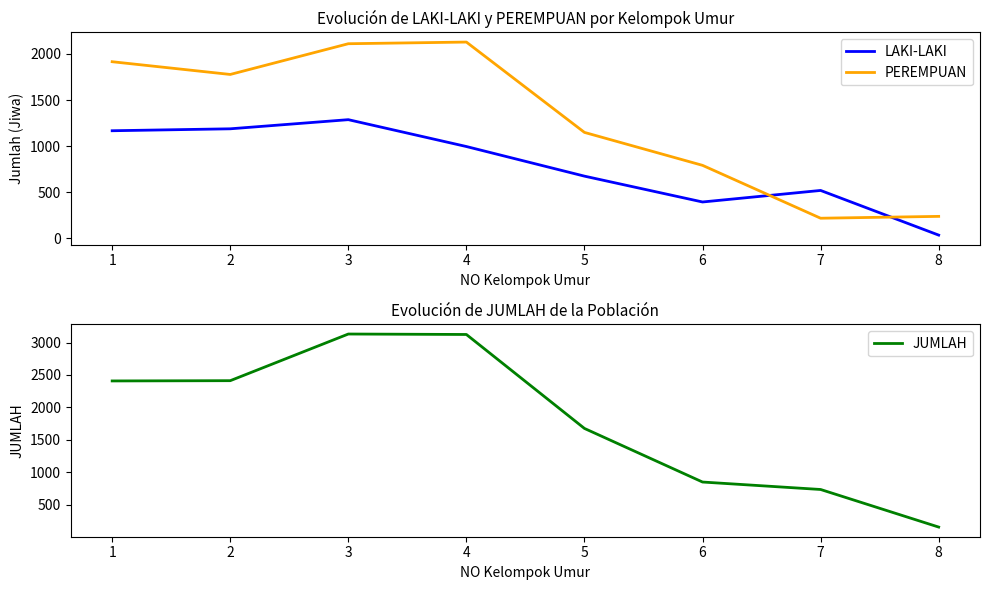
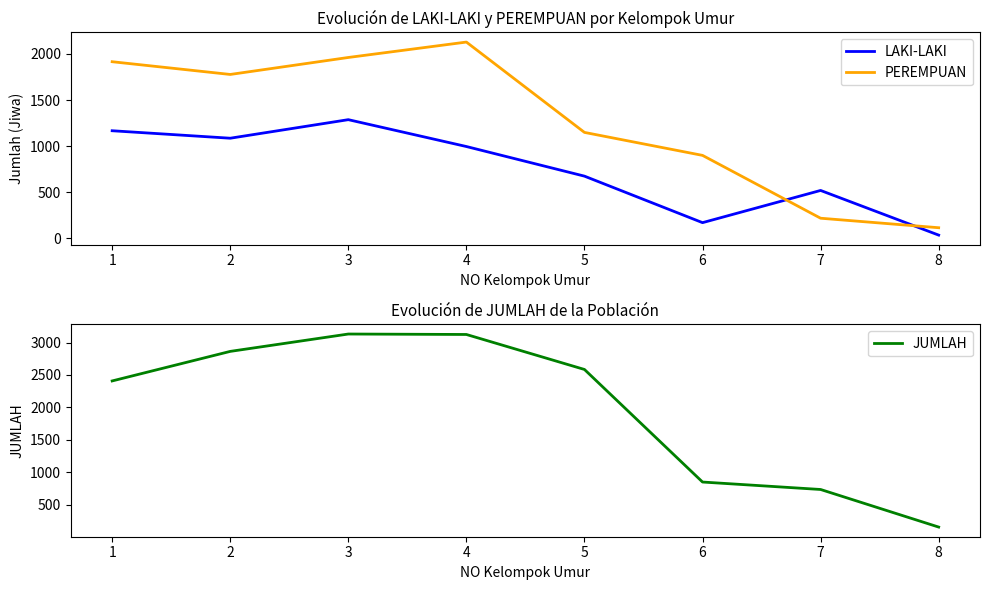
  {
    "Evolución de LAKI-LAKI y PEREMPUAN por Kelompok Umur": {
      "LAKI-LAKI": {
        "1": 1200,
-       "2": 1200,
+       "2": 1100,
        "3": 1300,
        "4": 1000,
        "5": 700,
-       "6": 400,
+       "6": 200,
        "7": 500,
        "8": 0
      },
      "PEREMPUAN": {
        "1": 1900,
        "2": 1800,
-       "3": 2100,
+       "3": 2000,
        "4": 2100,
        "5": 1100,
-       "6": 800,
+       "6": 900,
        "7": 200,
-       "8": 200
+       "8": 100
      }
    },
    "Evolución de JUMLAH de la Población": {
      "1": 2400,
-     "2": 2400,
+     "2": 2900,
      "3": 3100,
      "4": 3100,
-     "5": 1700,
+     "5": 2600,
      "6": 800,
      "7": 700,
      "8": 200
    }
  }
